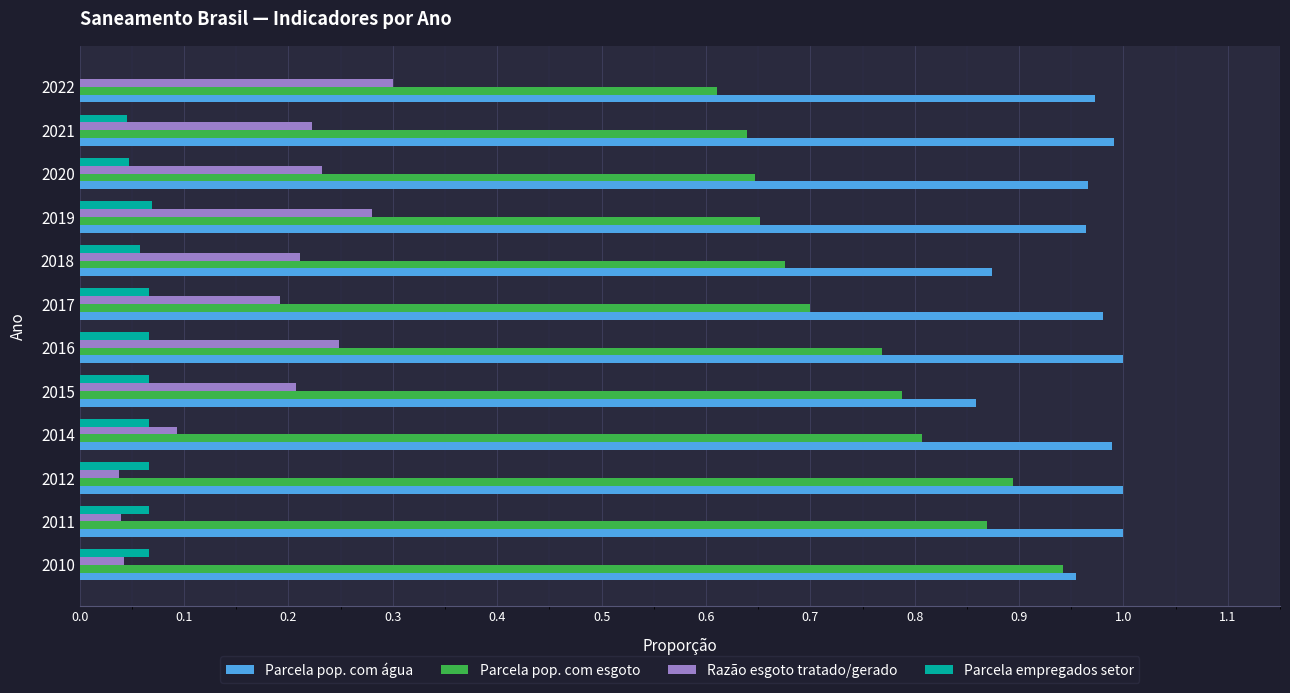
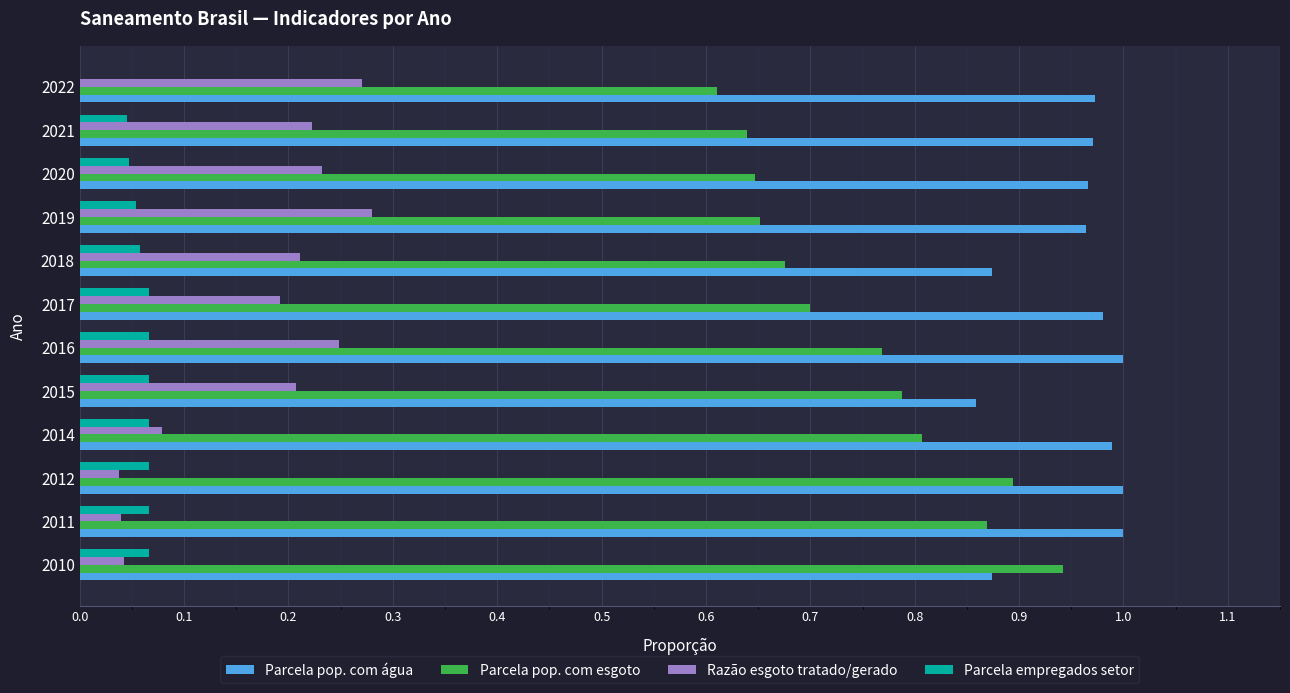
  {
    "Parcela pop. com água": {
      "2022": 0.973,
-     "2021": 0.991,
+     "2021": 0.971,
      "2020": 0.966,
      "2019": 0.964,
      "2018": 0.874,
      "2017": 0.980,
      "2016": 1.000,
      "2015": 0.859,
      "2014": 0.989,
      "2012": 1.000,
      "2011": 1.000,
-     "2010": 0.955
+     "2010": 0.874
    },
    "Parcela pop. com esgoto": {
      "2022": 0.611,
      "2021": 0.639,
      "2020": 0.647,
      "2019": 0.652,
      "2018": 0.676,
      "2017": 0.700,
      "2016": 0.769,
      "2015": 0.788,
      "2014": 0.807,
      "2012": 0.894,
      "2011": 0.869,
      "2010": 0.942
    },
    "Razão esgoto tratado/gerado": {
-     "2022": 0.30,
+     "2022": 0.27,
      "2021": 0.223,
      "2020": 0.232,
      "2019": 0.280,
      "2018": 0.211,
      "2017": 0.192,
      "2016": 0.248,
      "2015": 0.207,
-     "2014": 0.093,
+     "2014": 0.079,
      "2012": 0.038,
      "2011": 0.040,
      "2010": 0.042
    },
    "Parcela empregados setor": {
      "2022": 0.000,
      "2021": 0.045,
      "2020": 0.047,
-     "2019": 0.069,
+     "2019": 0.054,
      "2018": 0.058,
      "2017": 0.066,
      "2016": 0.066,
      "2015": 0.066,
      "2014": 0.066,
      "2012": 0.066,
      "2011": 0.066,
      "2010": 0.066
    }
  }
